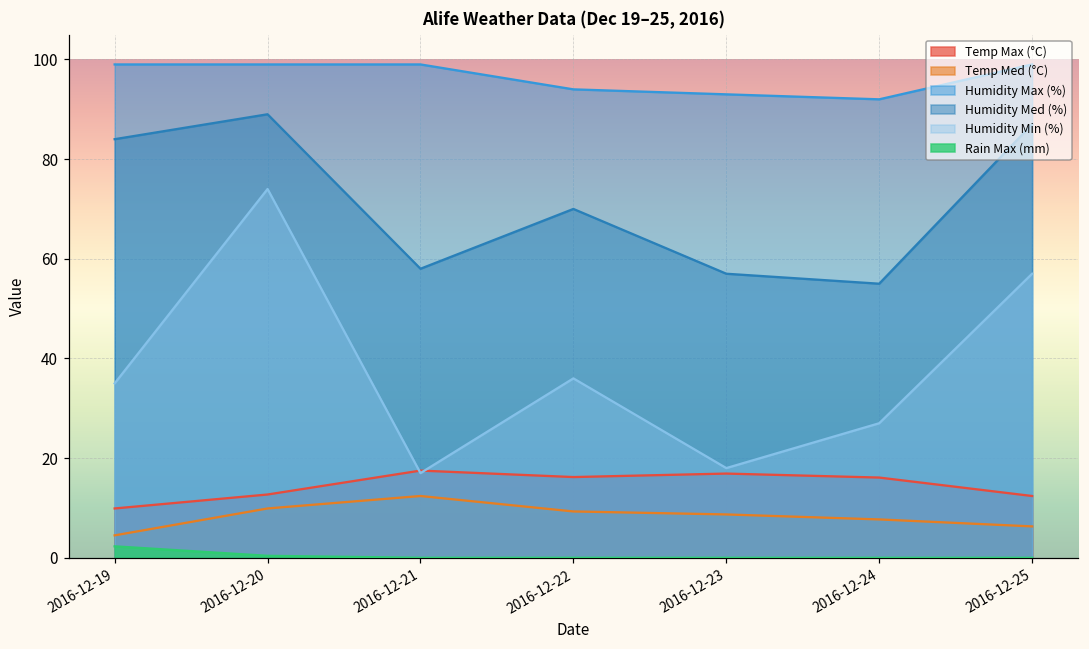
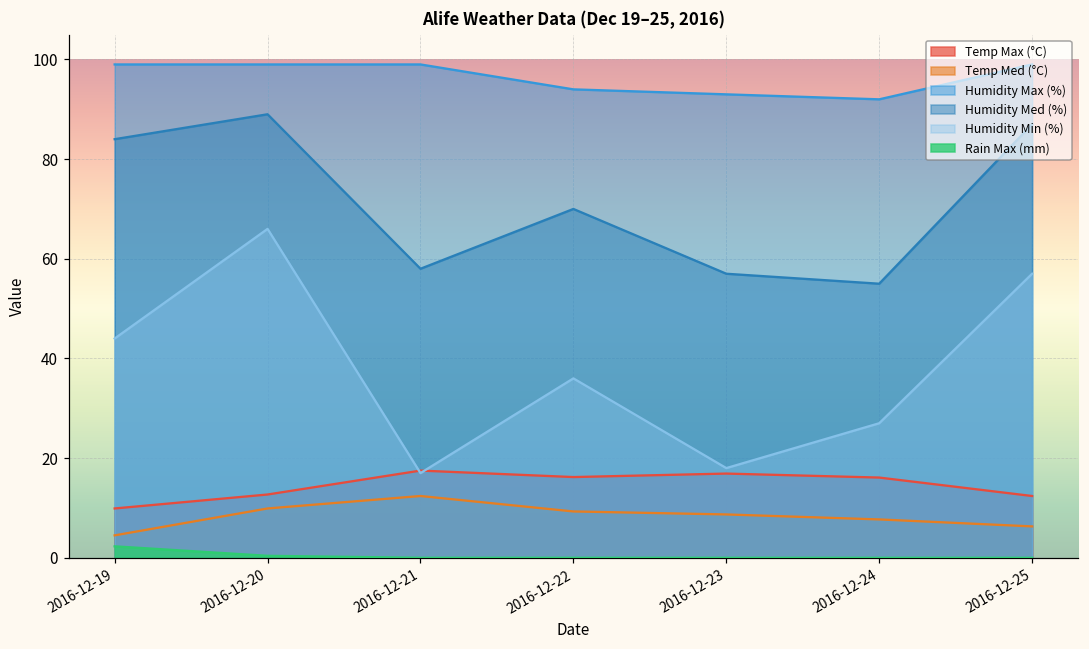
  {
    "Humidity Min (%)": {
-     "2016-12-19": 35,
-     "2016-12-20": 74,
+     "2016-12-19": 44,
+     "2016-12-20": 66,
      "2016-12-22": 36,
      "2016-12-23": 18,
      "2016-12-24": 27,
      "2016-12-25": 57
    },
    "Rain Max (mm)": {
      "2016-12-19": 2,
      "2016-12-20": 0,
      "2016-12-21": 0,
      "2016-12-22": 0,
      "2016-12-23": 0,
      "2016-12-24": 0,
      "2016-12-25": 0
    }
  }
